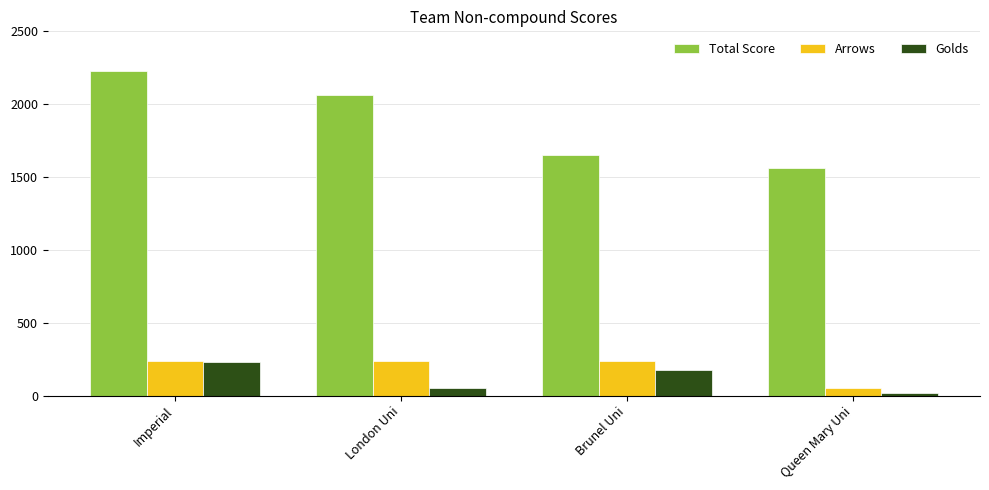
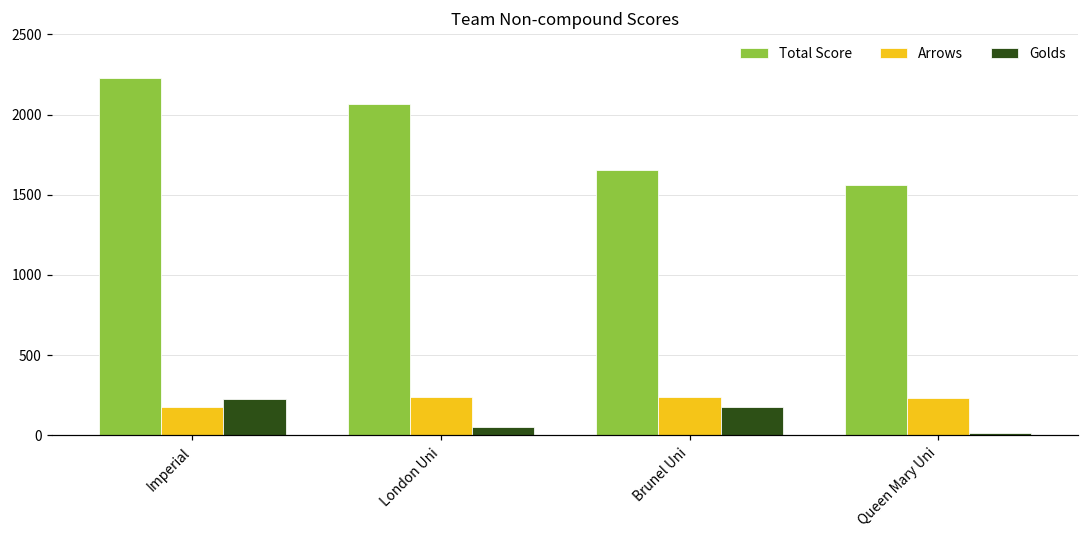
  {
    "Total Score": {
      "Imperial": 2230,
      "London Uni": 2070,
      "Brunel Uni": 1650,
      "Queen Mary Uni": 1560
    },
    "Arrows": {
-     "Imperial": 240,
+     "Imperial": 180,
      "London Uni": 240,
      "Brunel Uni": 240,
-     "Queen Mary Uni": 60
+     "Queen Mary Uni": 230
    },
    "Golds": {
      "Imperial": 230,
      "London Uni": 50,
      "Brunel Uni": 180
    }
  }
